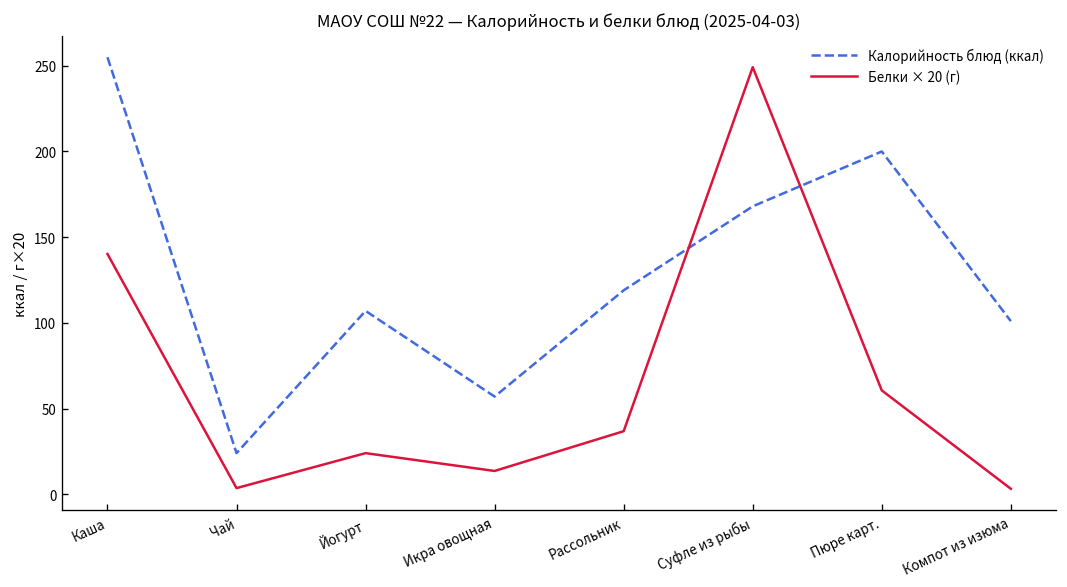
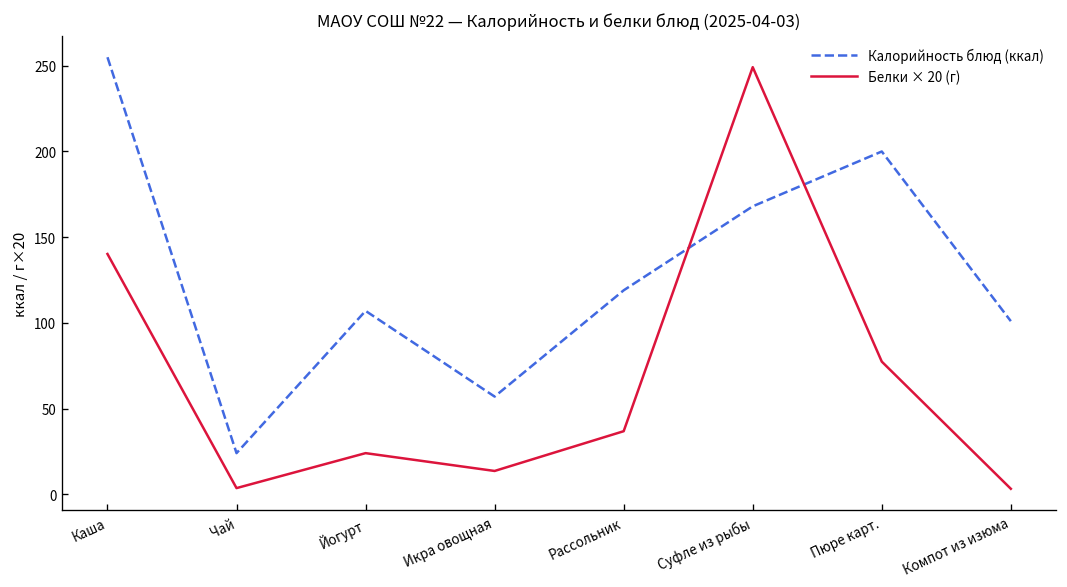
  {
    "Калорийность блюд (ккал)": {
      "Каша": 255,
      "Чай": 24,
      "Йогурт": 107,
      "Икра овощная": 57,
      "Рассольник": 119,
      "Суфле из рыбы": 168,
      "Пюре карт.": 200,
      "Компот из изюма": 101
    },
    "Белки × 20 (г)": {
      "Каша": 140,
      "Чай": 4,
      "Йогурт": 24,
      "Икра овощная": 14,
      "Рассольник": 37,
      "Суфле из рыбы": 249,
-     "Пюре карт.": 61,
+     "Пюре карт.": 77,
      "Компот из изюма": 3
    }
  }
